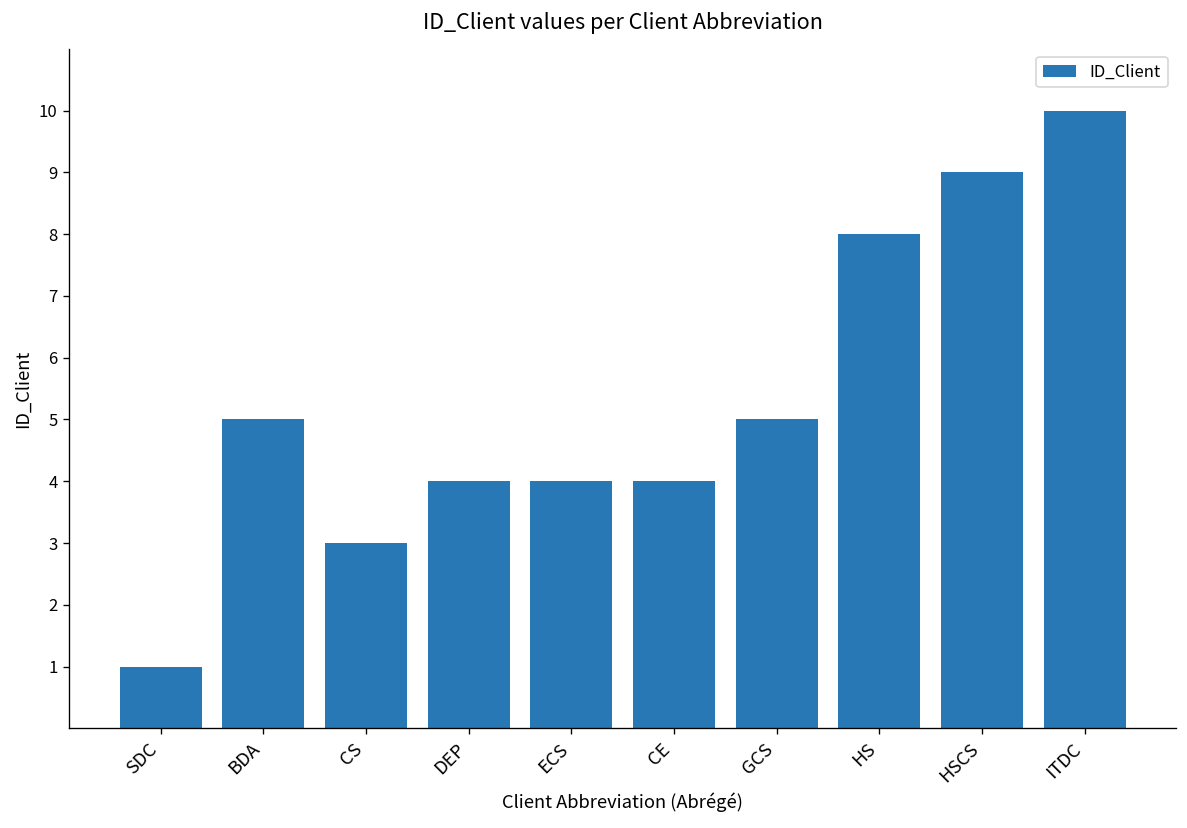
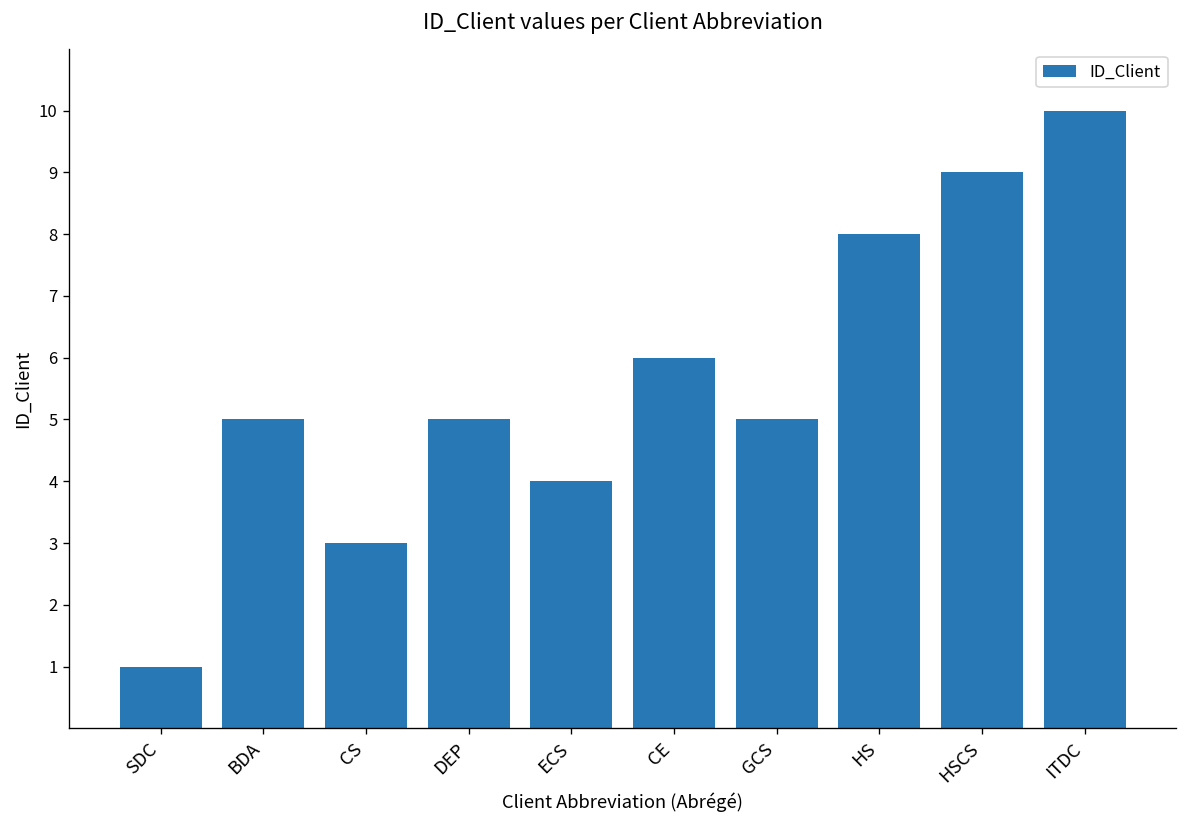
  {
    "SDC": 1,
    "BDA": 5,
    "CS": 3,
-   "DEP": 4,
+   "DEP": 5,
    "ECS": 4,
-   "CE": 4,
+   "CE": 6,
    "GCS": 5,
    "HS": 8,
    "HSCS": 9,
    "ITDC": 10
  }
